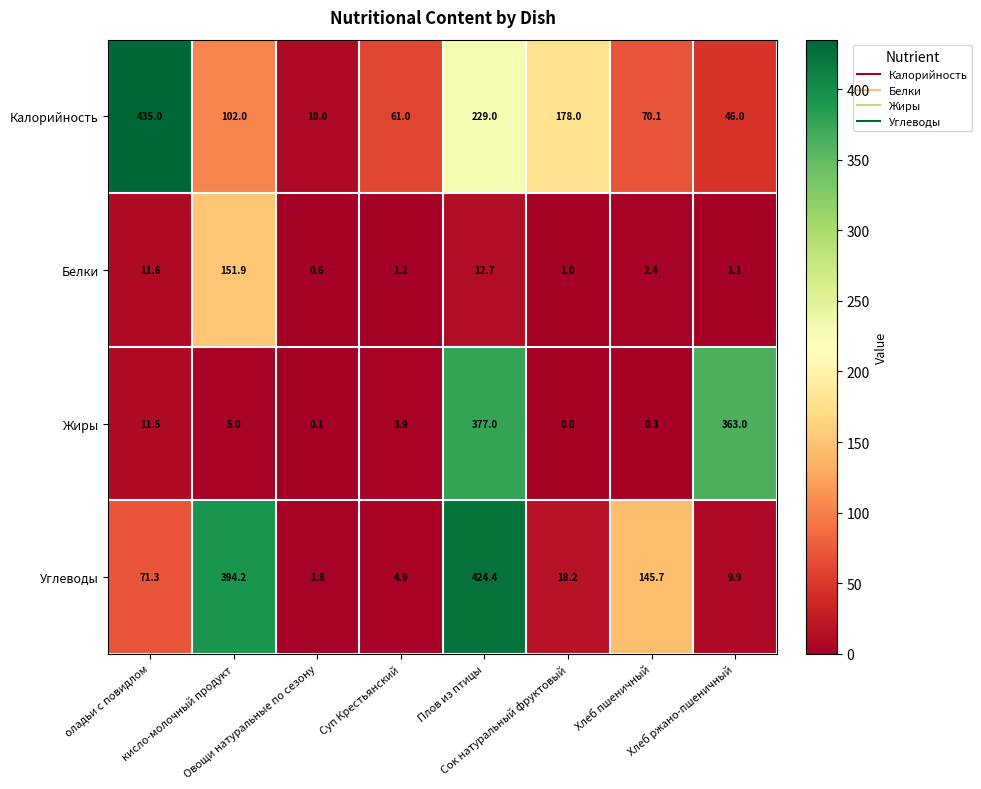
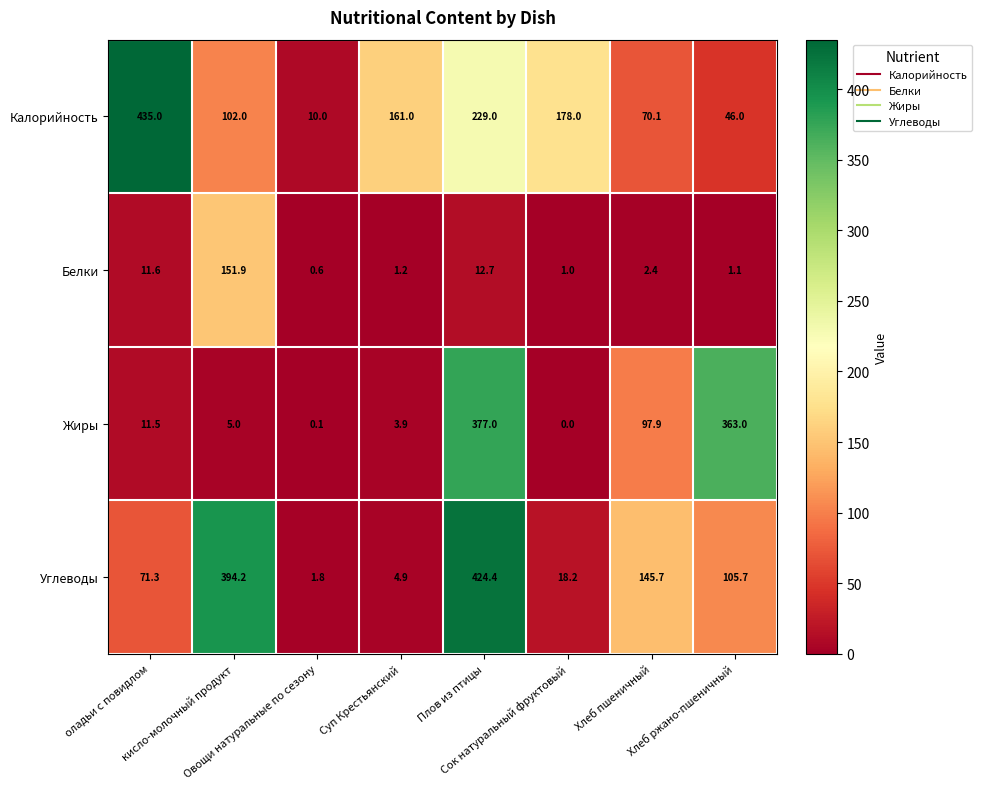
  {
    "Калорийность": {
      "оладьи с повидлом": 435.0,
      "кисло-молочный продукт": 102.0,
      "Овощи натуральные по сезону": 10.0,
-     "Суп Крестьянский": 61.0,
+     "Суп Крестьянский": 161.0,
      "Плов из птицы": 229.0,
      "Сок натуральный фруктовый": 178.0,
      "Хлеб пшеничный": 70.1,
      "Хлеб ржано-пшеничный": 46.0
    },
    "Белки": {
      "оладьи с повидлом": 11.6,
      "кисло-молочный продукт": 151.9,
      "Овощи натуральные по сезону": 0.6,
      "Суп Крестьянский": 1.2,
      "Плов из птицы": 12.7,
      "Сок натуральный фруктовый": 1.0,
      "Хлеб пшеничный": 2.4,
      "Хлеб ржано-пшеничный": 1.1
    },
    "Жиры": {
      "оладьи с повидлом": 11.5,
      "кисло-молочный продукт": 5.0,
      "Овощи натуральные по сезону": 0.1,
      "Суп Крестьянский": 3.9,
      "Плов из птицы": 377.0,
      "Сок натуральный фруктовый": 0.0,
-     "Хлеб пшеничный": 0.3,
+     "Хлеб пшеничный": 97.9,
      "Хлеб ржано-пшеничный": 363.0
    },
    "Углеводы": {
      "оладьи с повидлом": 71.3,
      "кисло-молочный продукт": 394.2,
      "Овощи натуральные по сезону": 1.8,
      "Суп Крестьянский": 4.9,
      "Плов из птицы": 424.4,
      "Сок натуральный фруктовый": 18.2,
      "Хлеб пшеничный": 145.7,
-     "Хлеб ржано-пшеничный": 9.9
+     "Хлеб ржано-пшеничный": 105.7
    }
  }
